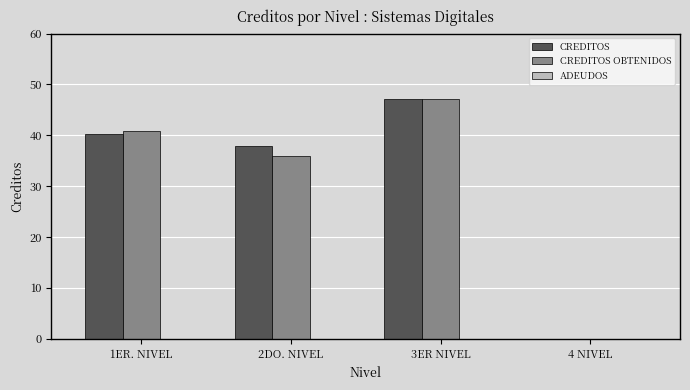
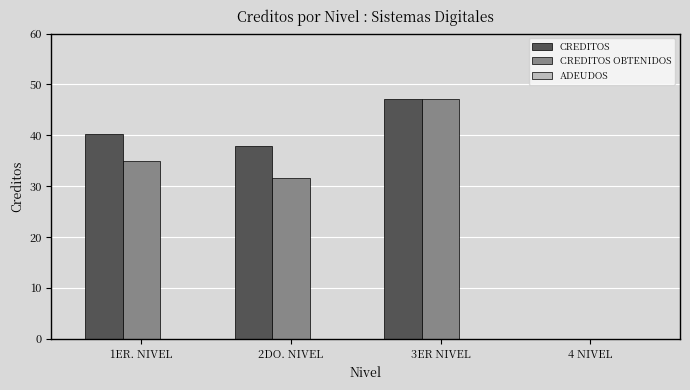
  {
    "CREDITOS": {
      "1ER. NIVEL": 40,
      "2DO. NIVEL": 38,
      "3ER NIVEL": 47,
      "4 NIVEL": 0
    },
    "CREDITOS OBTENIDOS": {
-     "1ER. NIVEL": 41,
-     "2DO. NIVEL": 36,
+     "1ER. NIVEL": 35,
+     "2DO. NIVEL": 32,
      "3ER NIVEL": 47,
      "4 NIVEL": 0
    },
    "ADEUDOS": {
      "1ER. NIVEL": 0,
      "2DO. NIVEL": 0,
      "3ER NIVEL": 0,
      "4 NIVEL": 0
    }
  }
